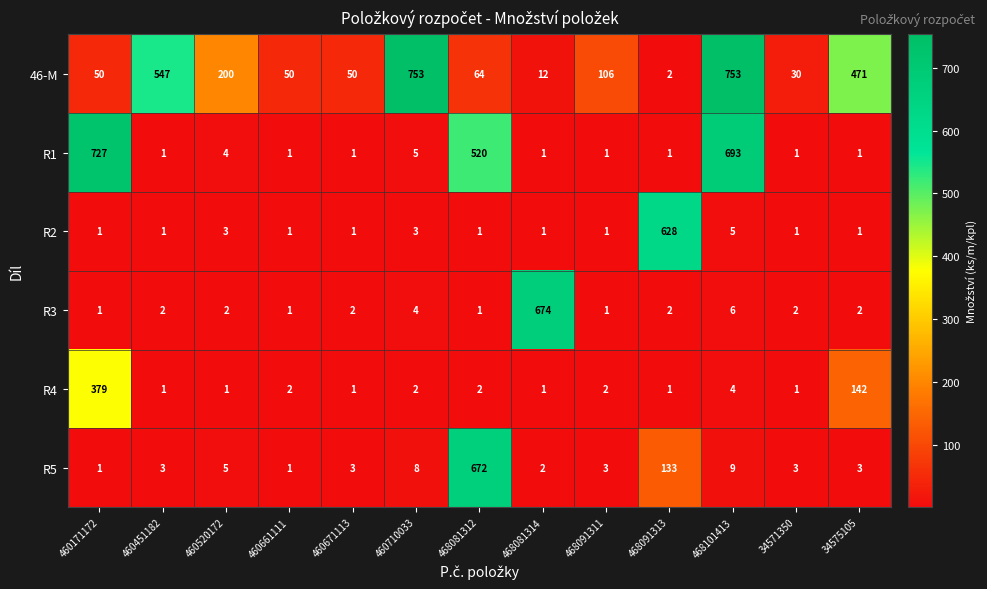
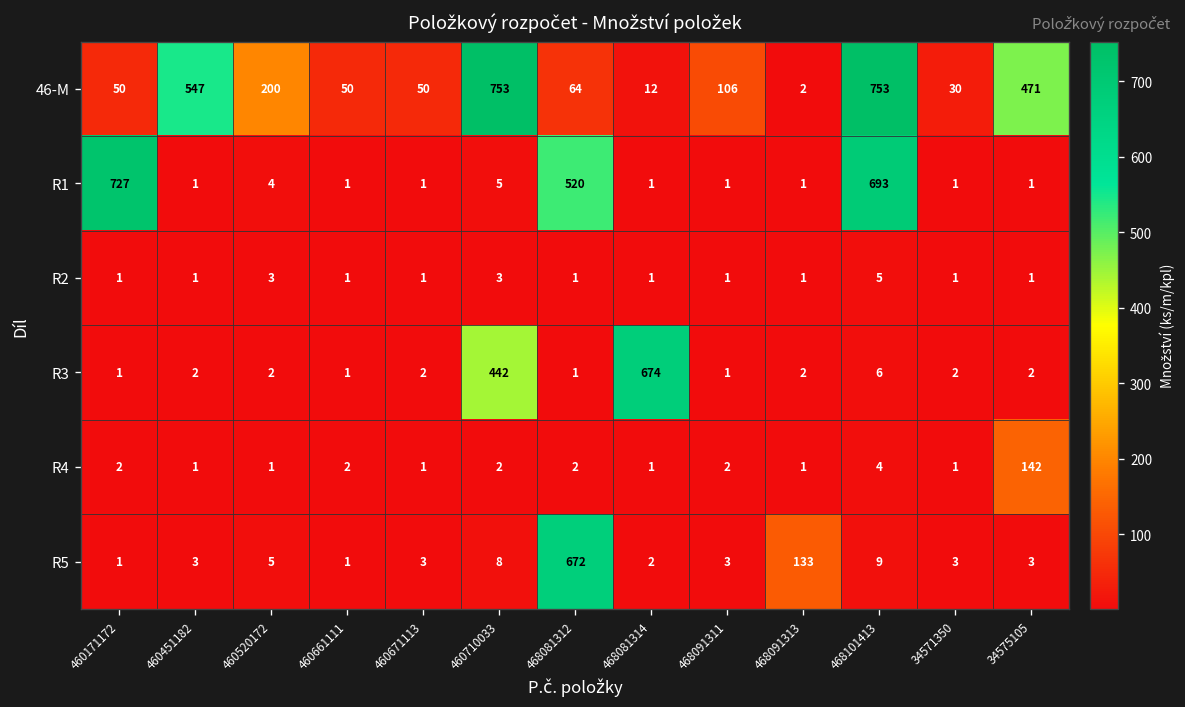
  {
    "46-M": {
      "460171172": 50,
      "460451182": 547,
      "460520172": 200,
      "460661111": 50,
      "460671113": 50,
      "460710033": 753,
      "468081312": 64,
      "468081314": 12,
      "468091311": 106,
      "468091313": 2,
      "468101413": 753,
      "34571350": 30,
      "34575105": 471
    },
    "R1": {
      "460171172": 727,
      "460451182": 1,
      "460520172": 4,
      "460661111": 1,
      "460671113": 1,
      "460710033": 5,
      "468081312": 520,
      "468081314": 1,
      "468091311": 1,
      "468091313": 1,
      "468101413": 693,
      "34571350": 1,
      "34575105": 1
    },
    "R2": {
      "460171172": 1,
      "460451182": 1,
      "460520172": 3,
      "460661111": 1,
      "460671113": 1,
      "460710033": 3,
      "468081312": 1,
      "468081314": 1,
      "468091311": 1,
-     "468091313": 628,
+     "468091313": 1,
      "468101413": 5,
      "34571350": 1,
      "34575105": 1
    },
    "R3": {
      "460171172": 1,
      "460451182": 2,
      "460520172": 2,
      "460661111": 1,
      "460671113": 2,
-     "460710033": 4,
+     "460710033": 442,
      "468081312": 1,
      "468081314": 674,
      "468091311": 1,
      "468091313": 2,
      "468101413": 6,
      "34571350": 2,
      "34575105": 2
    },
    "R4": {
-     "460171172": 379,
+     "460171172": 2,
      "460451182": 1,
      "460520172": 1,
      "460661111": 2,
      "460671113": 1,
      "460710033": 2,
      "468081312": 2,
      "468081314": 1,
      "468091311": 2,
      "468091313": 1,
      "468101413": 4,
      "34571350": 1,
      "34575105": 142
    },
    "R5": {
      "460171172": 1,
      "460451182": 3,
      "460520172": 5,
      "460661111": 1,
      "460671113": 3,
      "460710033": 8,
      "468081312": 672,
      "468081314": 2,
      "468091311": 3,
      "468091313": 133,
      "468101413": 9,
      "34571350": 3,
      "34575105": 3
    }
  }
